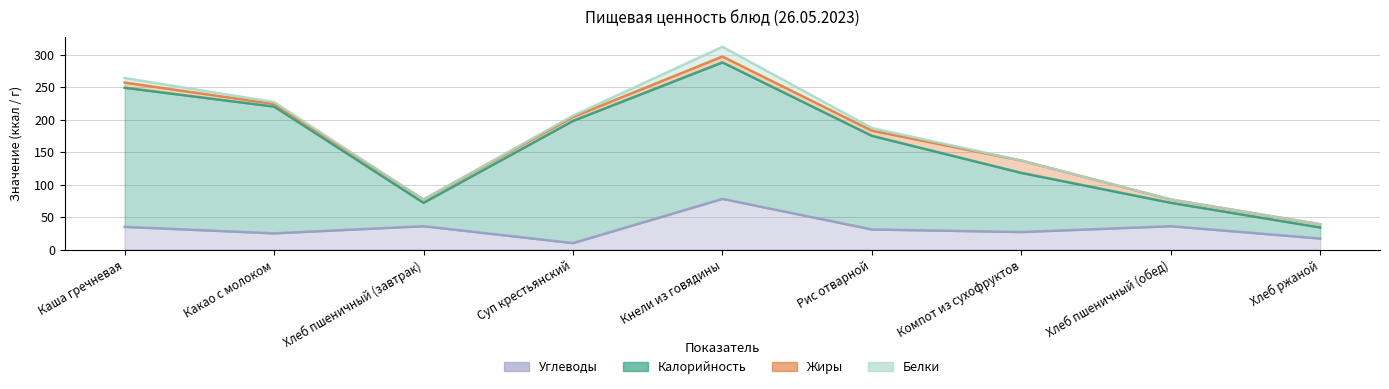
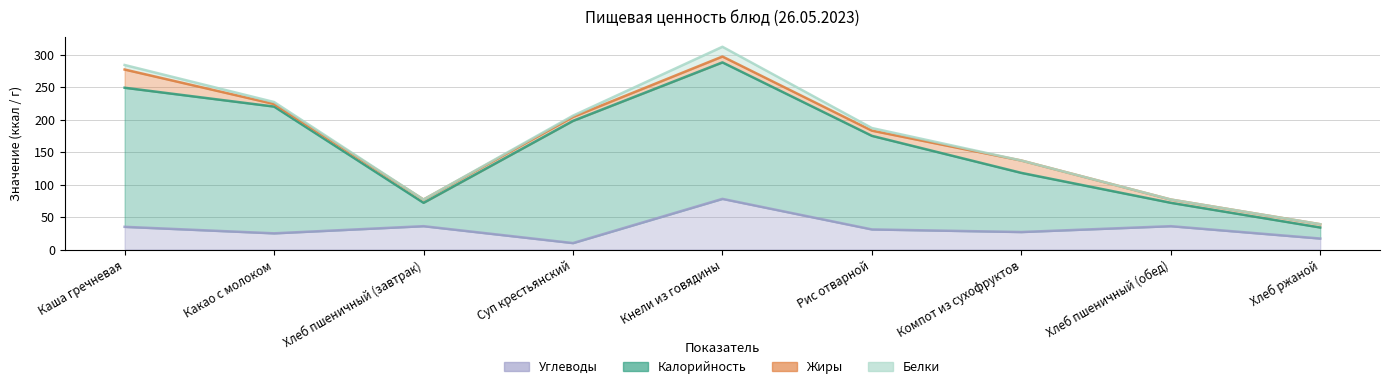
  {
    "Калорийность": {
      "Каша гречневая": 210,
      "Какао с молоком": 200,
      "Хлеб пшеничный (завтрак)": 40,
      "Суп крестьянский": 190,
      "Кнели из говядины": 210,
      "Рис отварной": 140,
      "Компот из сухофруктов": 90,
      "Хлеб пшеничный (обед)": 40,
      "Хлеб ржаной": 20
    },
    "Жиры": {
-     "Каша гречневая": 10,
+     "Каша гречневая": 30,
      "Кнели из говядины": 10,
      "Рис отварной": 10
    }
  }
